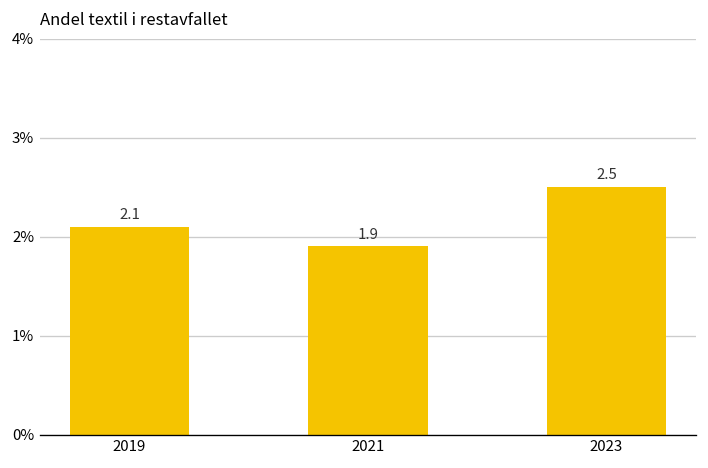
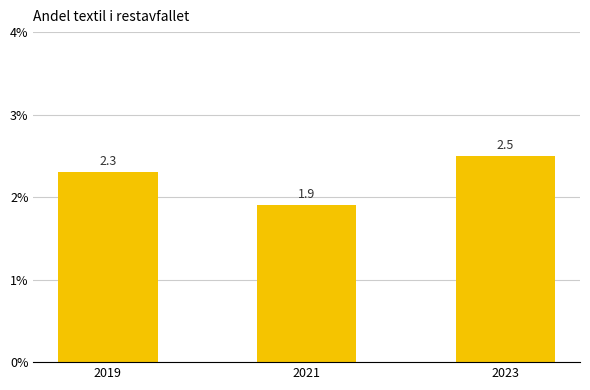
  {
-   "2019": 2.1,
+   "2019": 2.3,
    "2021": 1.9,
    "2023": 2.5
  }
